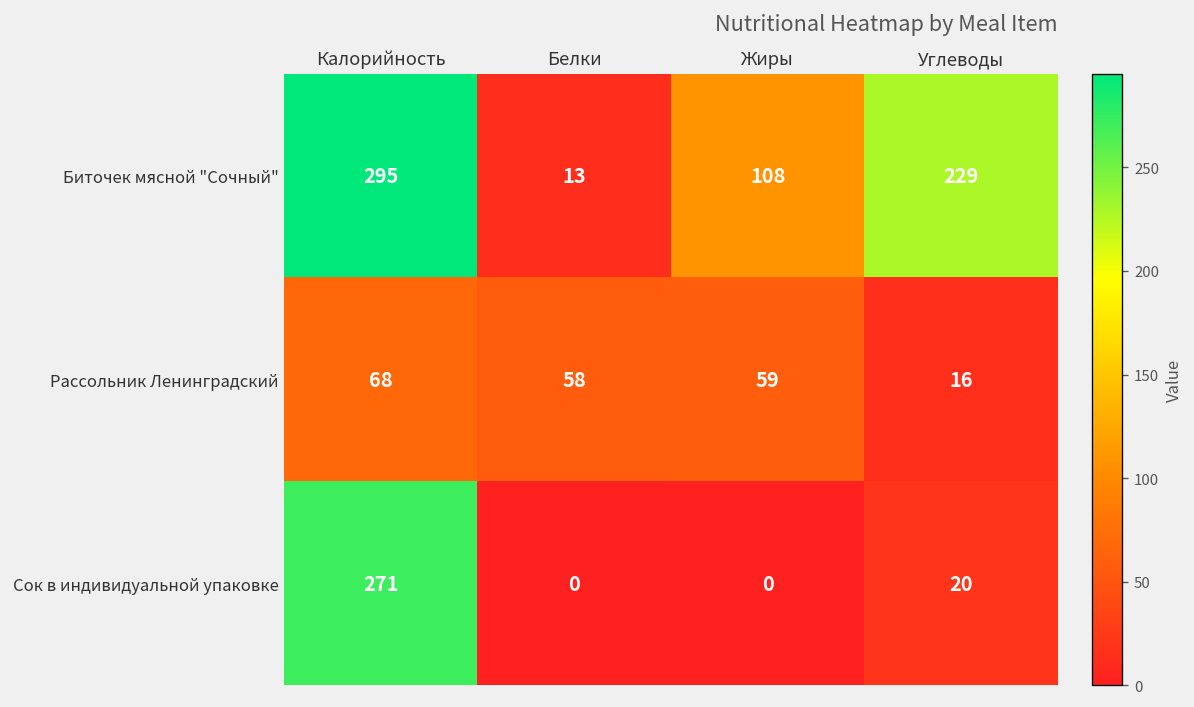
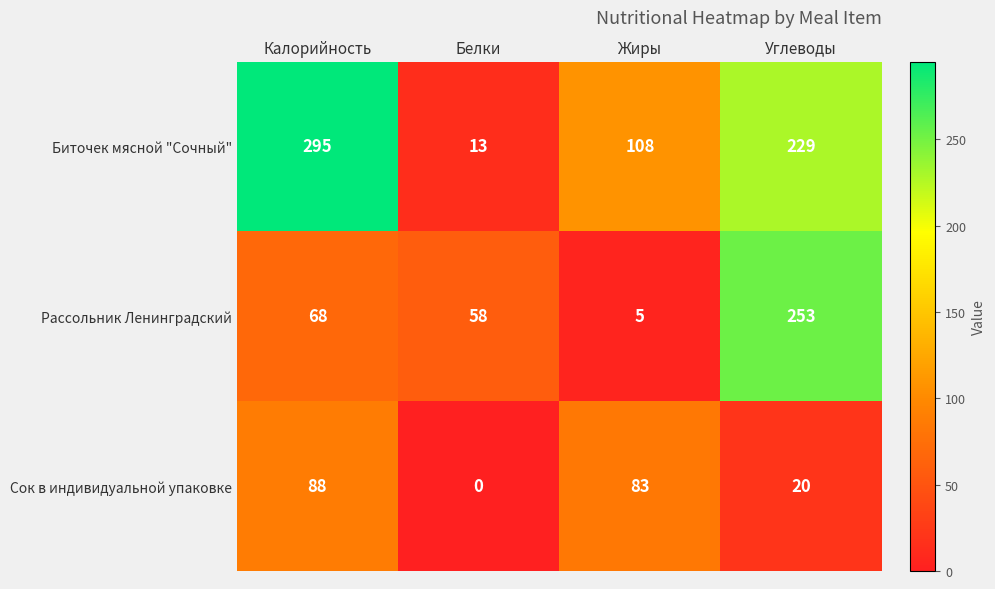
  {
    "Рассольник Ленинградский": {
-     "Жиры": 59,
-     "Углеводы": 16
+     "Жиры": 5,
+     "Углеводы": 253
    },
    "Сок в индивидуальной упаковке": {
-     "Калорийность": 271,
-     "Жиры": 0
+     "Калорийность": 88,
+     "Жиры": 83
    }
  }
